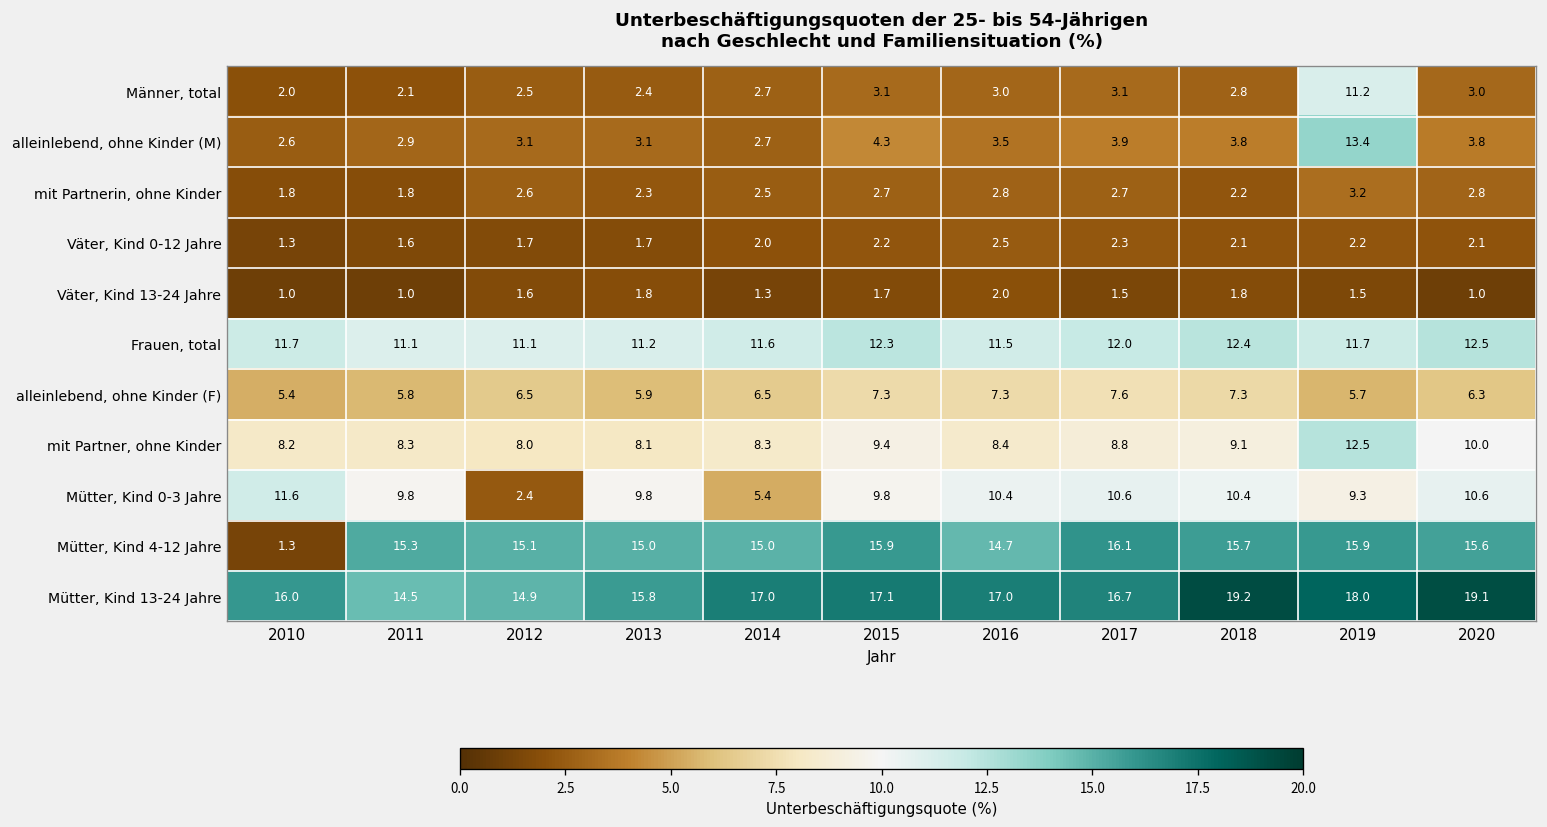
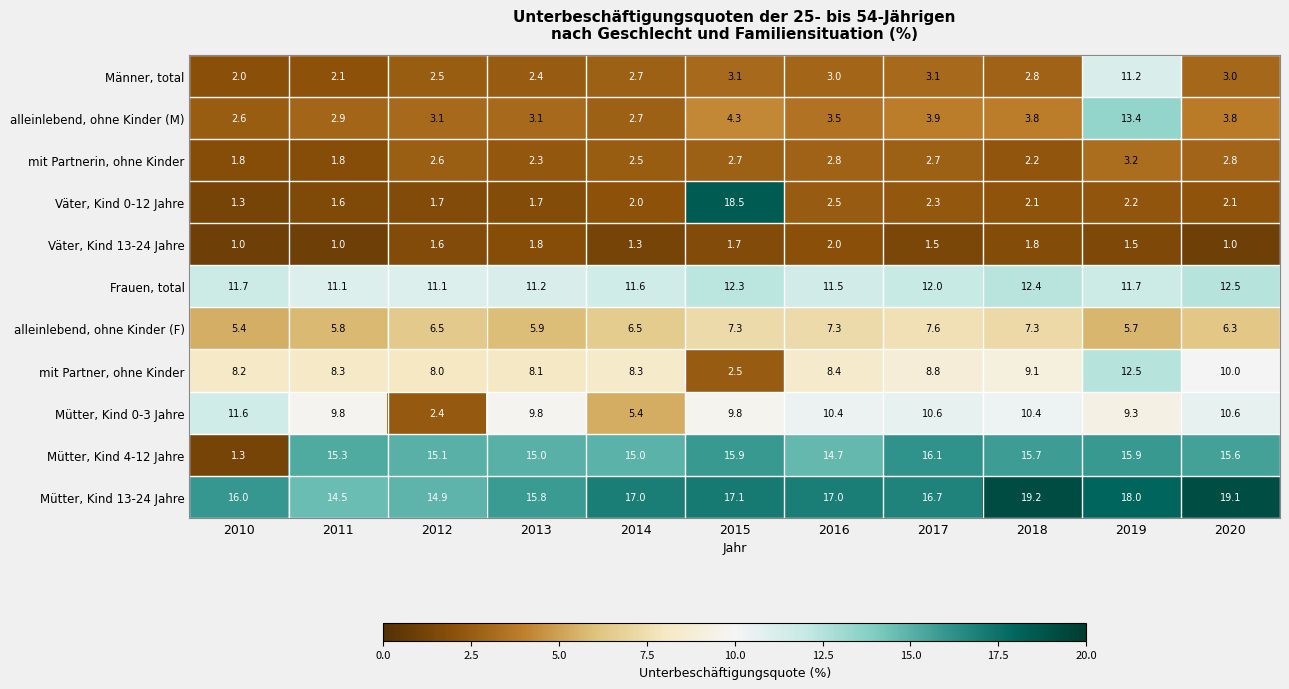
  {
    "Männer, total": {
      "2010": 2.0,
      "2011": 2.1,
      "2012": 2.5,
      "2013": 2.4,
      "2014": 2.7,
      "2015": 3.1,
      "2016": 3.0,
      "2017": 3.1,
      "2018": 2.8,
      "2019": 11.2,
      "2020": 3.0
    },
    "alleinlebend, ohne Kinder (M)": {
      "2010": 2.6,
      "2011": 2.9,
      "2012": 3.1,
      "2013": 3.1,
      "2014": 2.7,
      "2015": 4.3,
      "2016": 3.5,
      "2017": 3.9,
      "2018": 3.8,
      "2019": 13.4,
      "2020": 3.8
    },
    "mit Partnerin, ohne Kinder": {
      "2010": 1.8,
      "2011": 1.8,
      "2012": 2.6,
      "2013": 2.3,
      "2014": 2.5,
      "2015": 2.7,
      "2016": 2.8,
      "2017": 2.7,
      "2018": 2.2,
      "2019": 3.2,
      "2020": 2.8
    },
    "Väter, Kind 0-12 Jahre": {
      "2010": 1.3,
      "2011": 1.6,
      "2012": 1.7,
      "2013": 1.7,
      "2014": 2.0,
-     "2015": 2.2,
+     "2015": 18.5,
      "2016": 2.5,
      "2017": 2.3,
      "2018": 2.1,
      "2019": 2.2,
      "2020": 2.1
    },
    "Väter, Kind 13-24 Jahre": {
      "2010": 1.0,
      "2011": 1.0,
      "2012": 1.6,
      "2013": 1.8,
      "2014": 1.3,
      "2015": 1.7,
      "2016": 2.0,
      "2017": 1.5,
      "2018": 1.8,
      "2019": 1.5,
      "2020": 1.0
    },
    "Frauen, total": {
      "2010": 11.7,
      "2011": 11.1,
      "2012": 11.1,
      "2013": 11.2,
      "2014": 11.6,
      "2015": 12.3,
      "2016": 11.5,
      "2017": 12.0,
      "2018": 12.4,
      "2019": 11.7,
      "2020": 12.5
    },
    "alleinlebend, ohne Kinder (F)": {
      "2010": 5.4,
      "2011": 5.8,
      "2012": 6.5,
      "2013": 5.9,
      "2014": 6.5,
      "2015": 7.3,
      "2016": 7.3,
      "2017": 7.6,
      "2018": 7.3,
      "2019": 5.7,
      "2020": 6.3
    },
    "mit Partner, ohne Kinder": {
      "2010": 8.2,
      "2011": 8.3,
      "2012": 8.0,
      "2013": 8.1,
      "2014": 8.3,
-     "2015": 9.4,
+     "2015": 2.5,
      "2016": 8.4,
      "2017": 8.8,
      "2018": 9.1,
      "2019": 12.5,
      "2020": 10.0
    },
    "Mütter, Kind 0-3 Jahre": {
      "2010": 11.6,
      "2011": 9.8,
      "2012": 2.4,
      "2013": 9.8,
      "2014": 5.4,
      "2015": 9.8,
      "2016": 10.4,
      "2017": 10.6,
      "2018": 10.4,
      "2019": 9.3,
      "2020": 10.6
    },
    "Mütter, Kind 4-12 Jahre": {
      "2010": 1.3,
      "2011": 15.3,
      "2012": 15.1,
      "2013": 15.0,
      "2014": 15.0,
      "2015": 15.9,
      "2016": 14.7,
      "2017": 16.1,
      "2018": 15.7,
      "2019": 15.9,
      "2020": 15.6
    },
    "Mütter, Kind 13-24 Jahre": {
      "2010": 16.0,
      "2011": 14.5,
      "2012": 14.9,
      "2013": 15.8,
      "2014": 17.0,
      "2015": 17.1,
      "2016": 17.0,
      "2017": 16.7,
      "2018": 19.2,
      "2019": 18.0,
      "2020": 19.1
    }
  }
